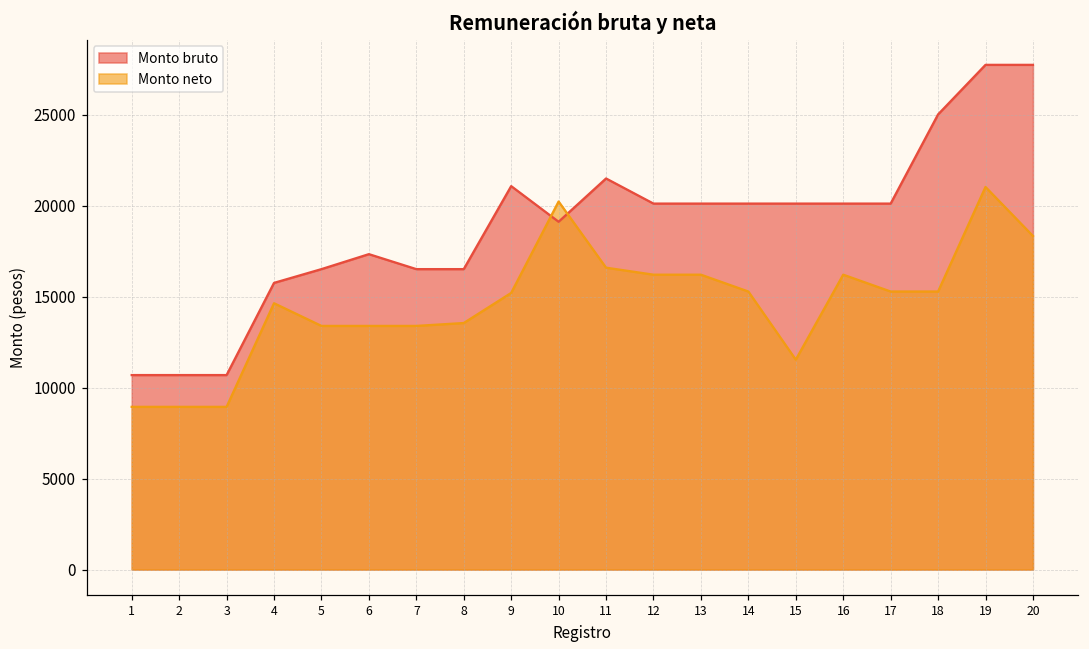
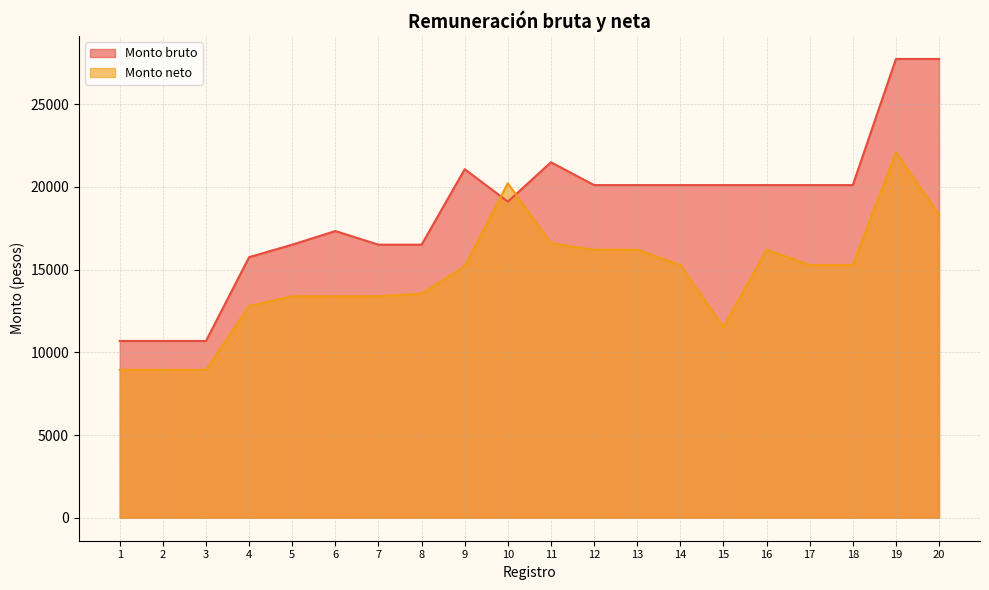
  {
    "Monto bruto": {
      "1": 10700,
      "2": 10700,
      "3": 10700,
      "4": 15800,
      "5": 16500,
      "6": 17300,
      "7": 16500,
      "8": 16500,
      "9": 21100,
      "10": 19100,
      "11": 21500,
      "12": 20100,
      "13": 20100,
      "14": 20100,
      "15": 20100,
      "16": 20100,
      "17": 20100,
-     "18": 25000,
+     "18": 20100,
      "19": 27700,
      "20": 27700
    },
    "Monto neto": {
      "1": 8900,
      "2": 8900,
      "3": 8900,
-     "4": 14600,
+     "4": 12800,
      "5": 13400,
      "6": 13400,
      "7": 13400,
      "8": 13500,
      "9": 15200,
      "10": 20200,
      "11": 16600,
      "12": 16200,
      "13": 16200,
      "14": 15300,
      "15": 11500,
      "16": 16200,
      "17": 15300,
      "18": 15300,
-     "19": 21000,
+     "19": 22100,
      "20": 18300
    }
  }
